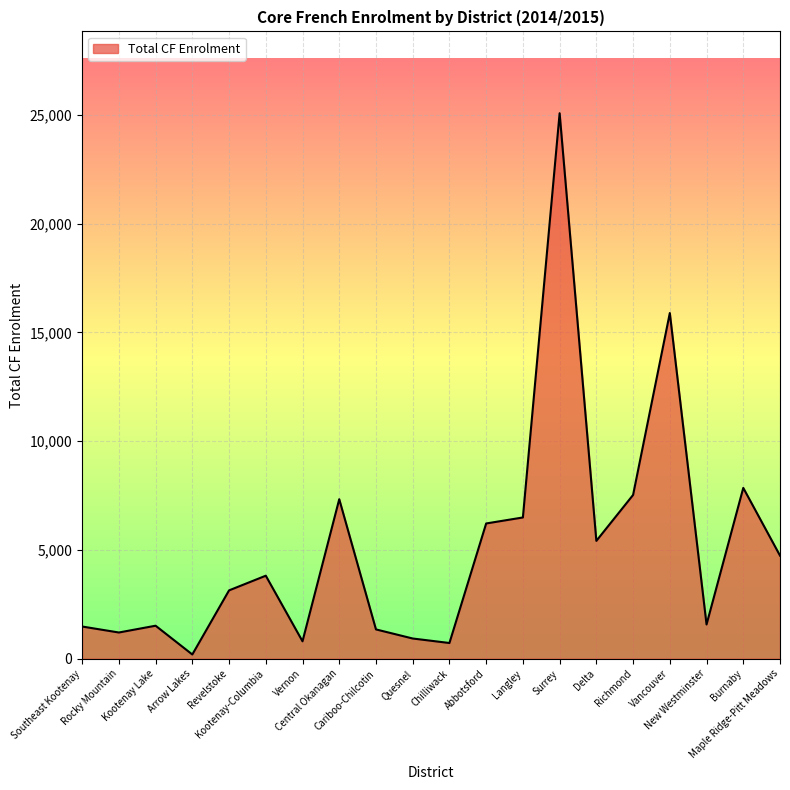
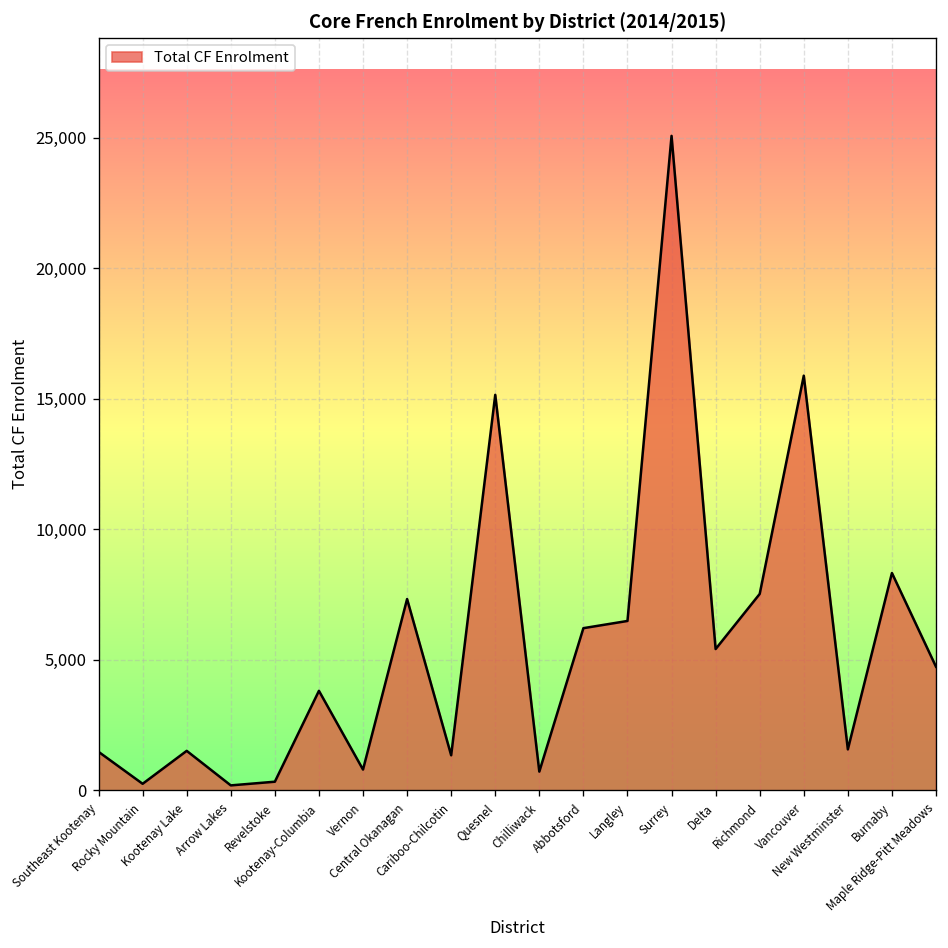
  {
    "Southeast Kootenay": "1,500",
-   "Rocky Mountain": "1,200",
+   "Rocky Mountain": "300",
    "Kootenay Lake": "1,500",
    "Arrow Lakes": "200",
-   "Revelstoke": "3,100",
+   "Revelstoke": "300",
    "Kootenay-Columbia": "3,800",
    "Vernon": "800",
    "Central Okanagan": "7,300",
    "Cariboo-Chilcotin": "1,300",
-   "Quesnel": "900",
+   "Quesnel": "15,200",
    "Chilliwack": "700",
    "Abbotsford": "6,200",
    "Langley": "6,500",
    "Surrey": "25,100",
    "Delta": "5,400",
    "Richmond": "7,500",
    "Vancouver": "15,900",
    "New Westminster": "1,600",
-   "Burnaby": "7,900",
+   "Burnaby": "8,300",
    "Maple Ridge-Pitt Meadows": "4,700"
  }
